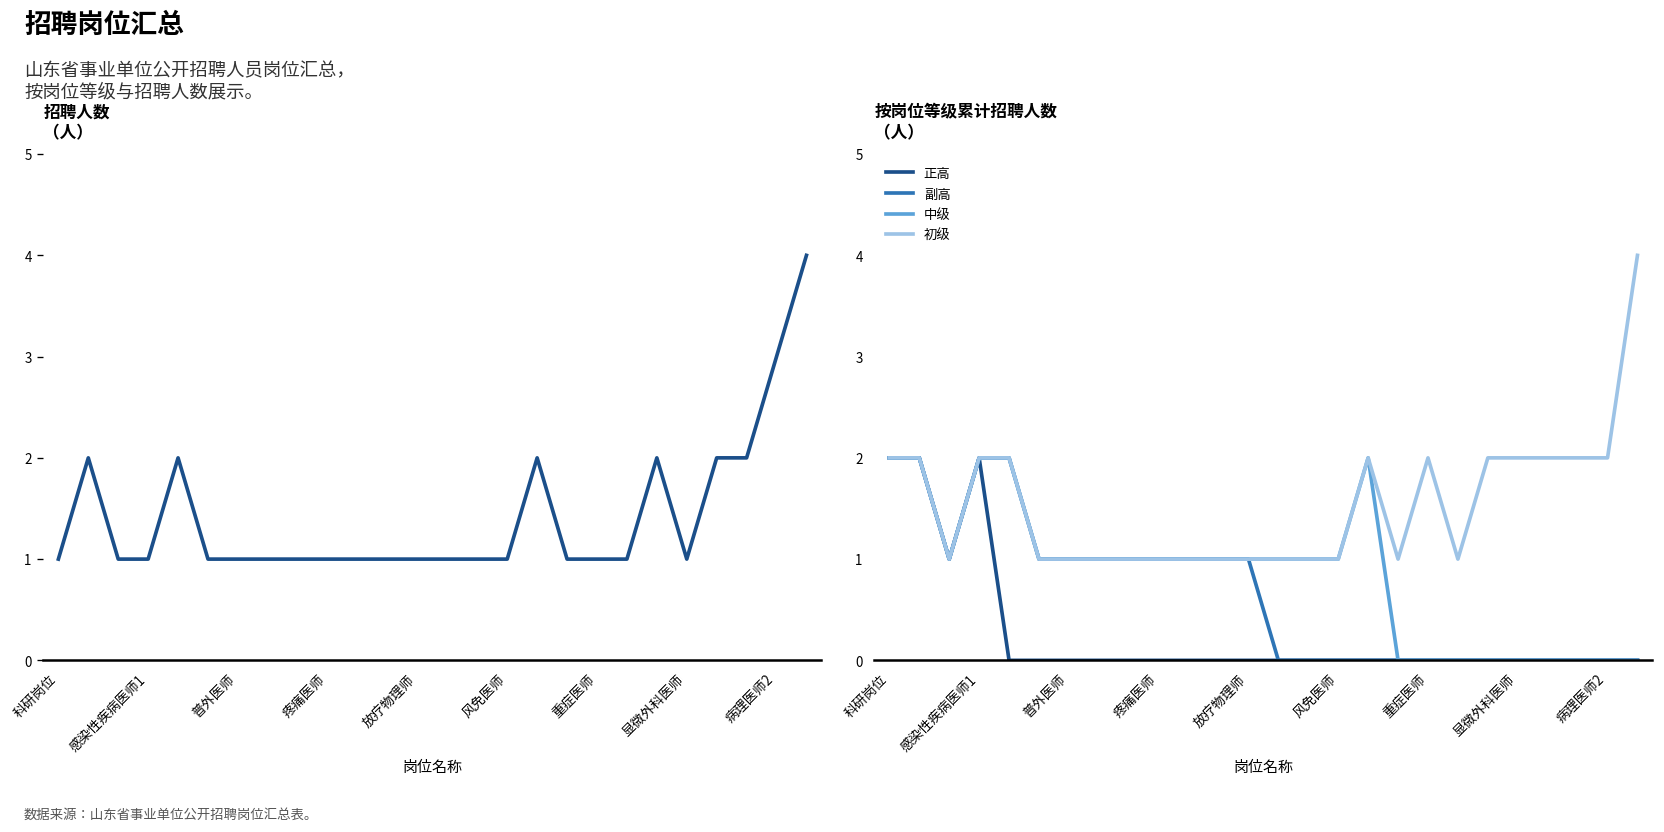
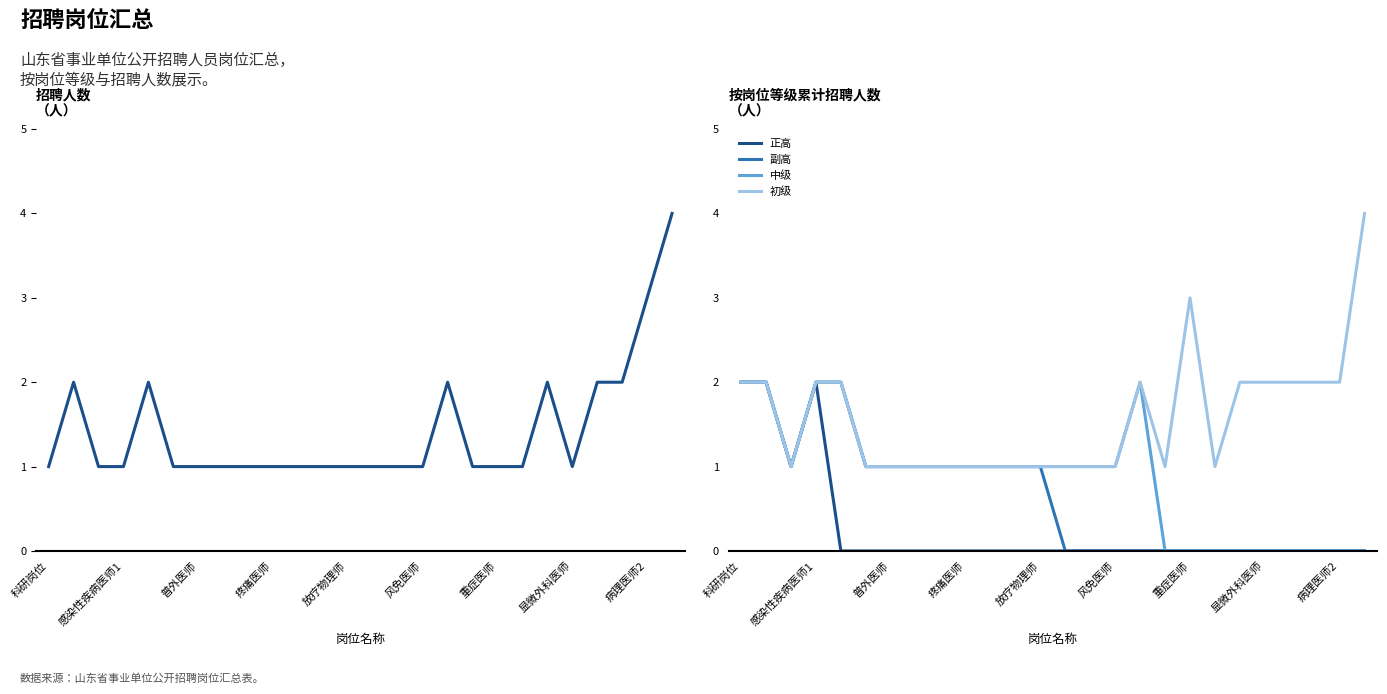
  {
    "招聘人数 （人）": {
      "科研岗位": 1.0,
      "感染性疾病医师1": 1.0,
      "普外医师": 1.0,
      "疼痛医师": 1.0,
      "放疗物理师": 1.0,
      "风免医师": 1.0,
      "重症医师": 1.0,
      "显微外科医师": 1.0,
      "病理医师2": 3.0
    },
    "按岗位等级累计招聘人数 （人）": {
      "正高": {
        "普外医师": 0,
        "疼痛医师": 0,
        "放疗物理师": 0
      },
      "初级": {
-       "重症医师": 2,
+       "重症医师": 3,
        "显微外科医师": 2,
        "病理医师2": 2
      }
    }
  }
